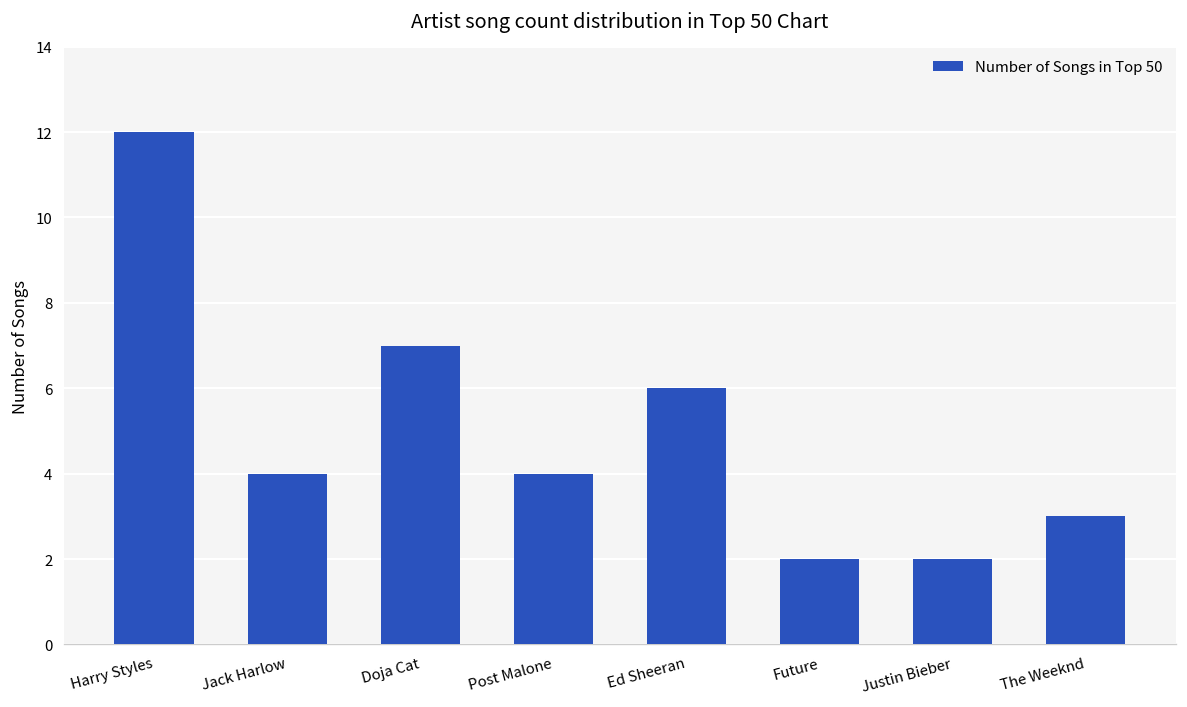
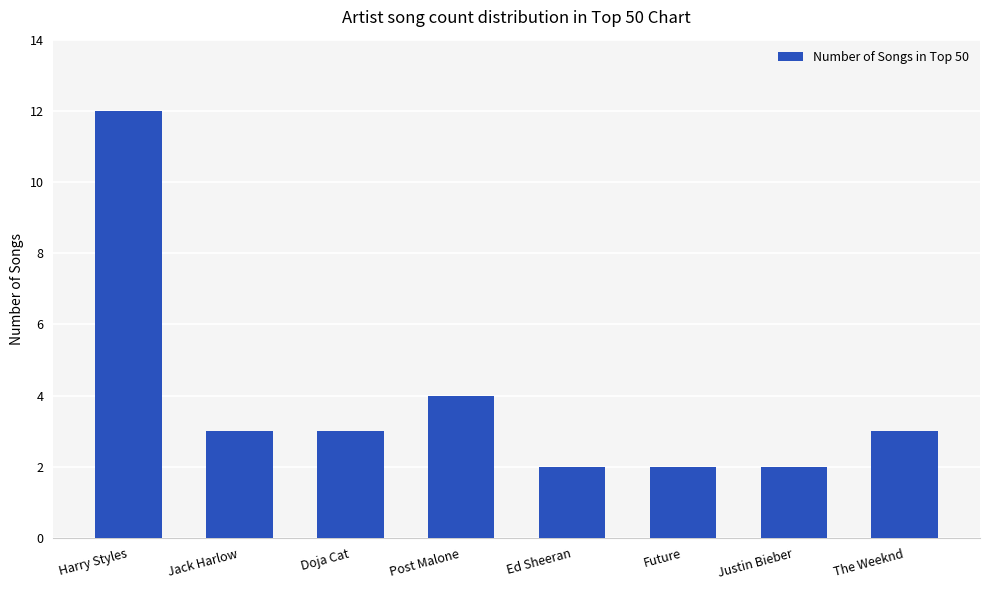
  {
    "Harry Styles": 12,
-   "Jack Harlow": 4,
-   "Doja Cat": 7,
+   "Jack Harlow": 3,
+   "Doja Cat": 3,
    "Post Malone": 4,
-   "Ed Sheeran": 6,
+   "Ed Sheeran": 2,
    "Future": 2,
    "Justin Bieber": 2,
    "The Weeknd": 3
  }
